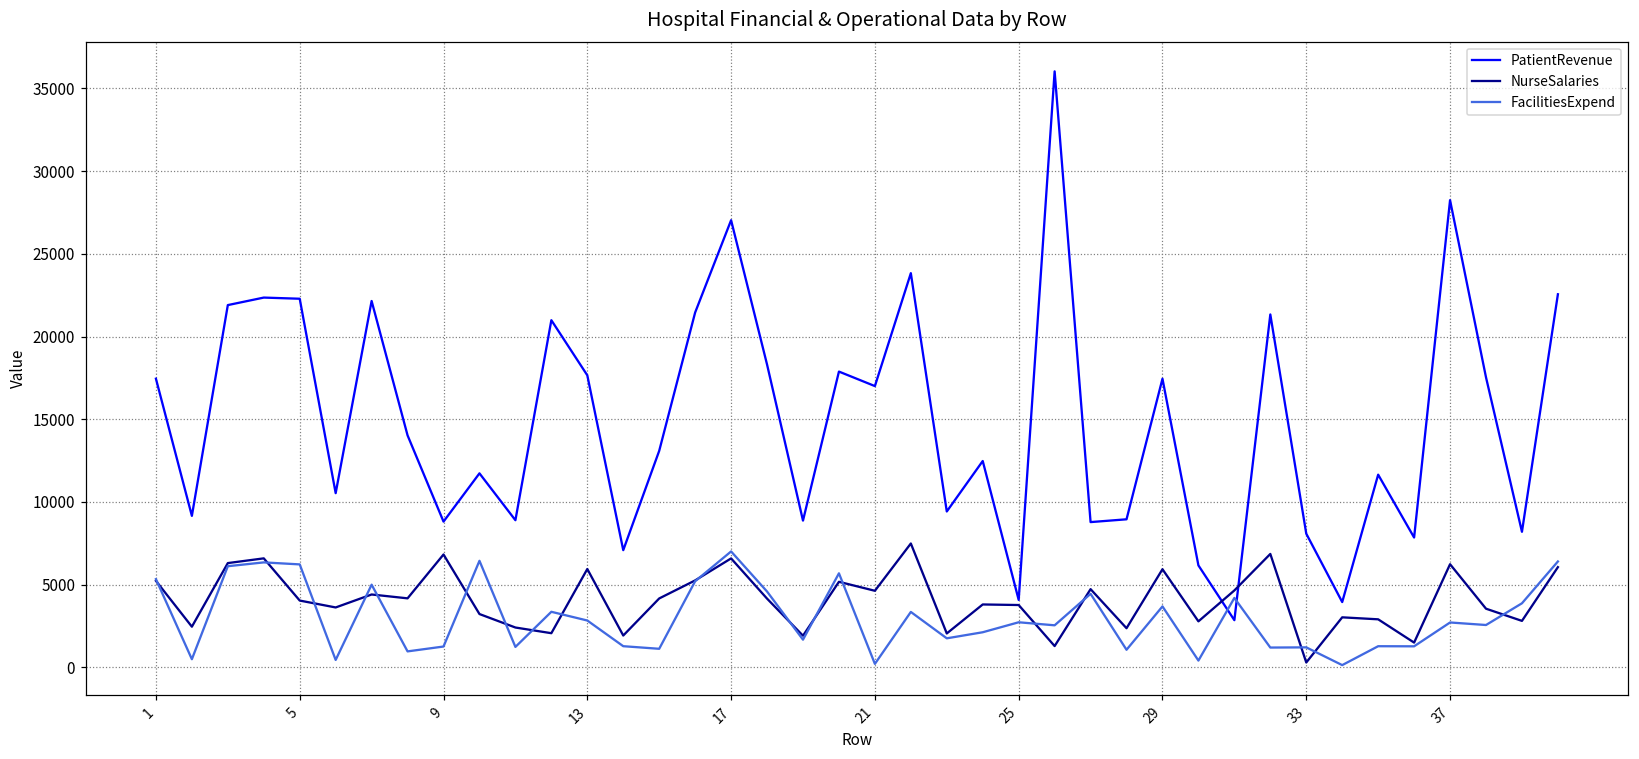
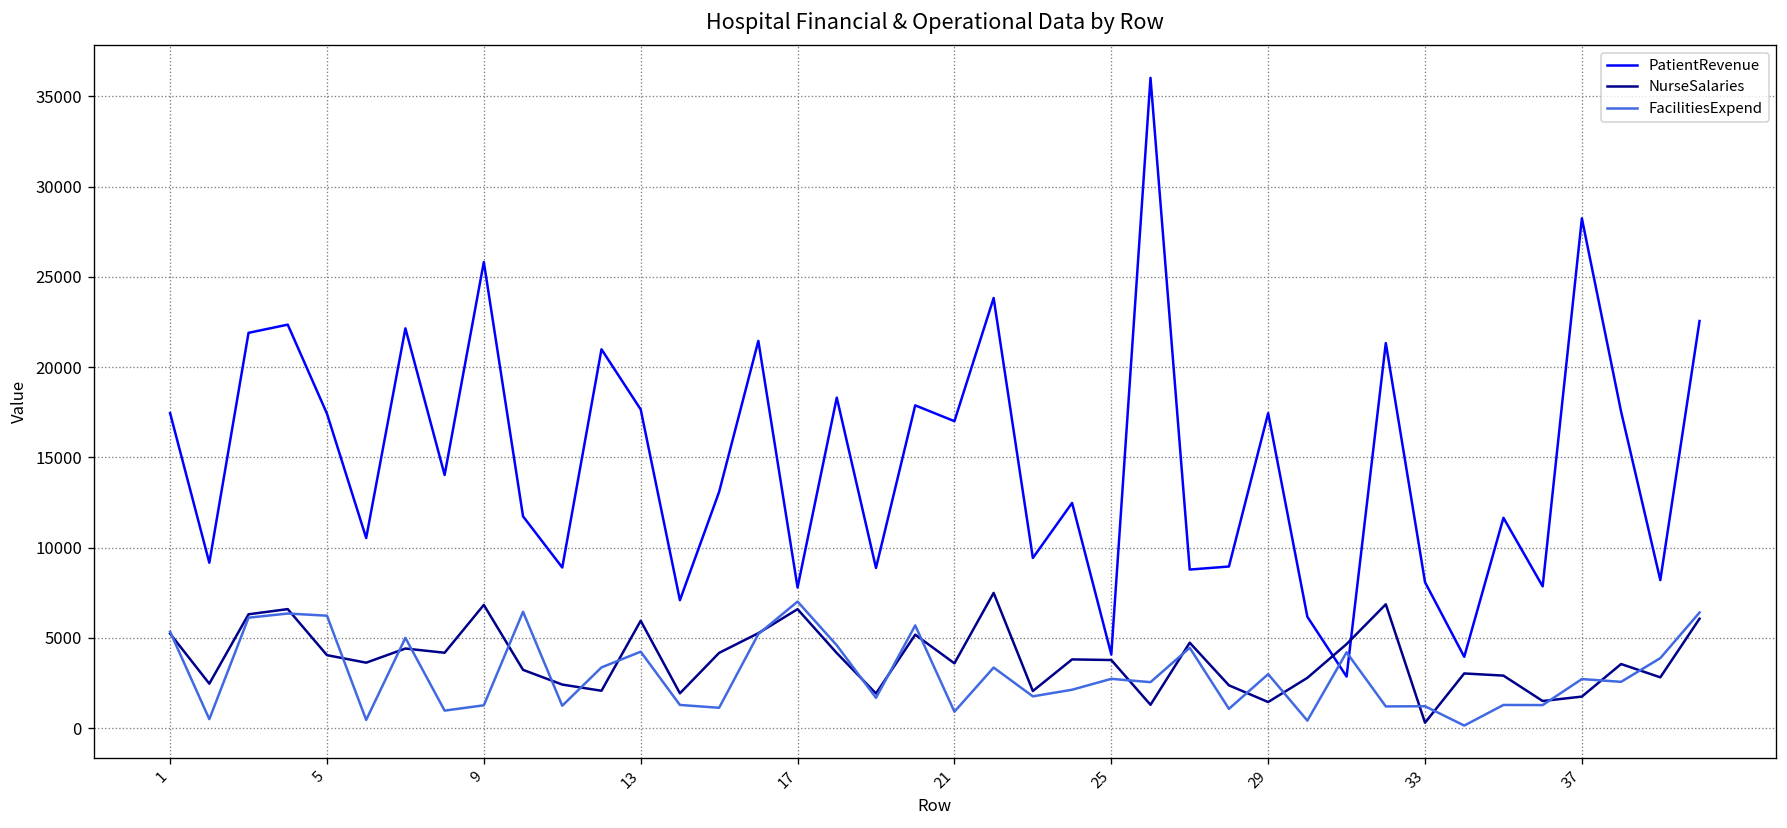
  {
    "PatientRevenue": {
      "1": 17500,
-     "5": 22300,
-     "9": 8800,
+     "5": 17400,
+     "9": 25800,
      "13": 17700,
-     "17": 27000,
+     "17": 7800,
      "21": 17000,
      "25": 4100,
      "29": 17400,
      "33": 8100,
      "37": 28200
    },
    "NurseSalaries": {
      "5": 4000,
      "9": 6800,
      "13": 5900,
      "17": 6600,
-     "21": 4600,
+     "21": 3600,
      "25": 3800,
-     "29": 5900,
+     "29": 1400,
      "33": 300,
-     "37": 6200
+     "37": 1700
    },
    "FacilitiesExpend": {
      "5": 6200,
      "9": 1300,
-     "13": 2800,
+     "13": 4200,
      "17": 7000,
-     "21": 200,
+     "21": 900,
      "25": 2700,
-     "29": 3700,
+     "29": 3000,
      "33": 1200,
      "37": 2700
    }
  }
